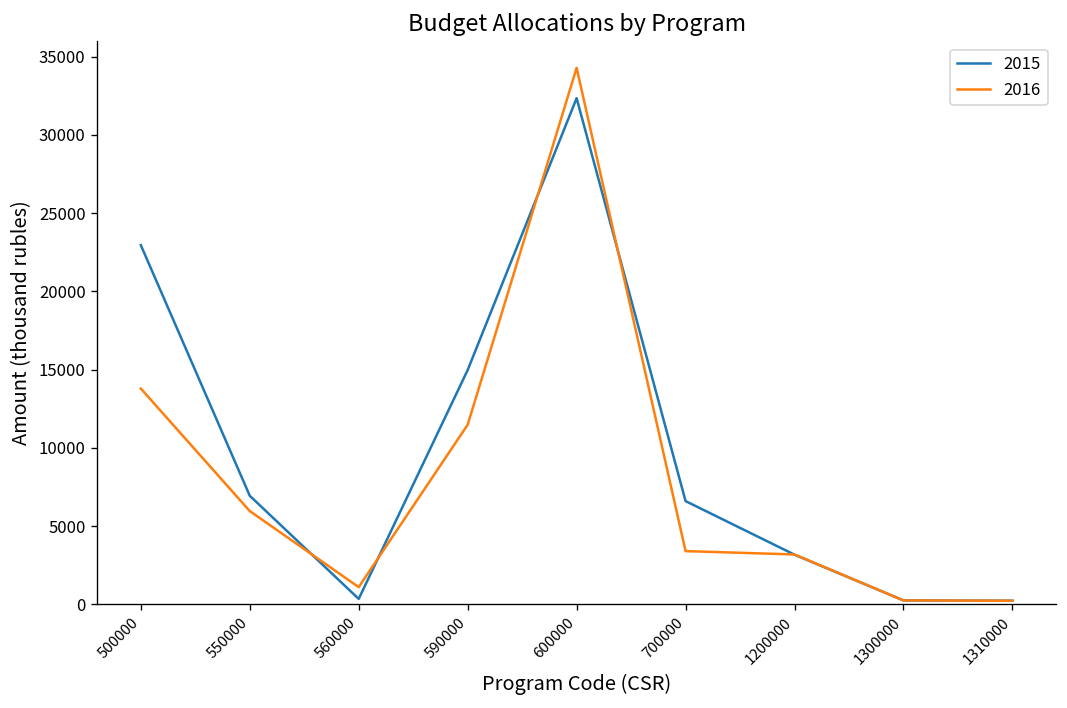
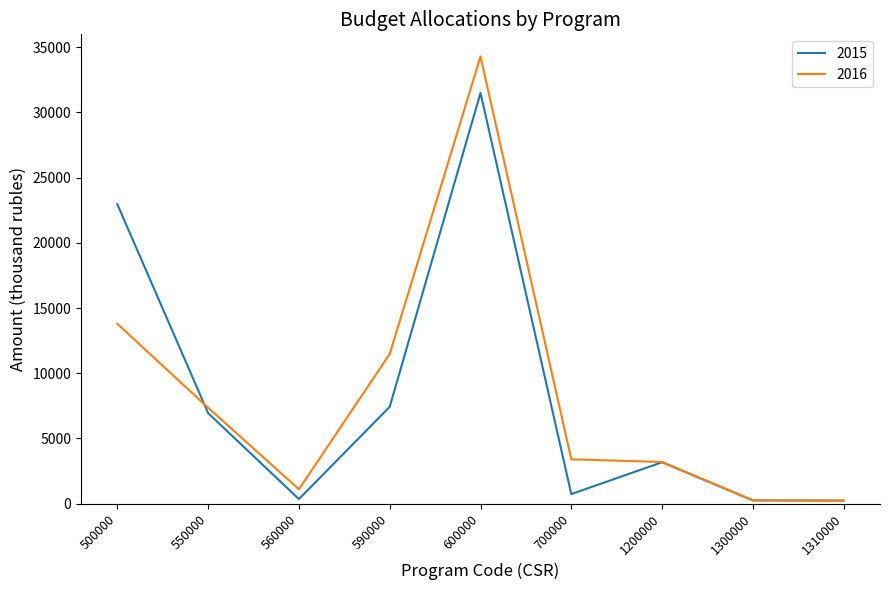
  {
    "2015": {
      "500000": 23000,
      "550000": 6900,
      "560000": 400,
-     "590000": 15000,
-     "600000": 32300,
-     "700000": 6600
+     "590000": 7400,
+     "600000": 31500,
+     "700000": 700
    },
    "2016": {
      "500000": 13800,
-     "550000": 6000,
+     "550000": 7400,
      "560000": 1100,
      "590000": 11500,
      "600000": 34300,
      "700000": 3400
    }
  }
